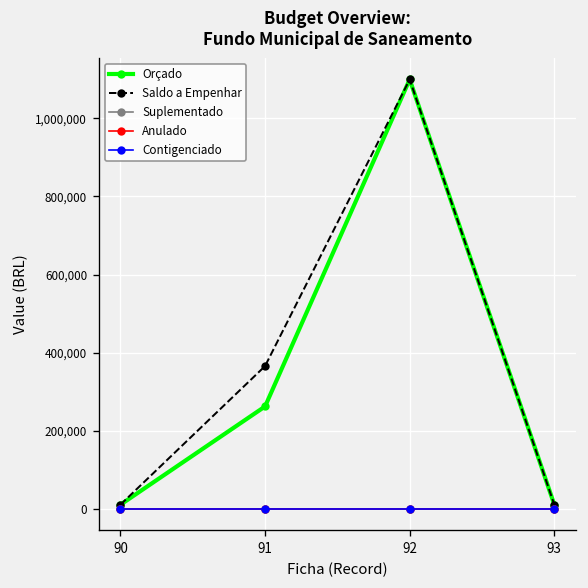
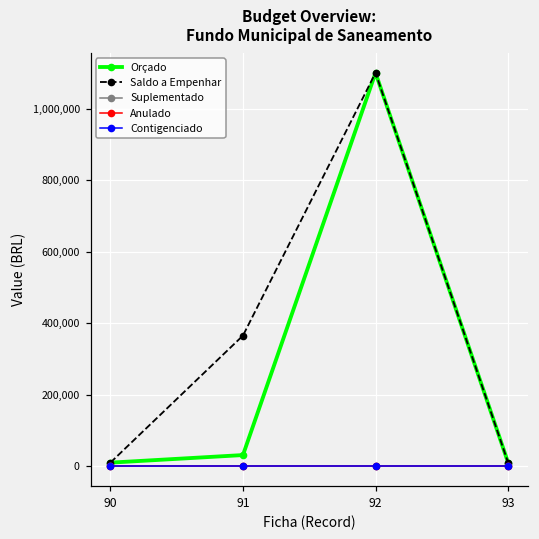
  {
    "Orçado": {
-     "91": "260,000"
+     "91": "30,000"
    },
    "Saldo a Empenhar": {
      "91": "370,000"
    },
    "Contigenciado": {
      "90": "0",
      "91": "0",
      "92": "0",
      "93": "0"
    }
  }
